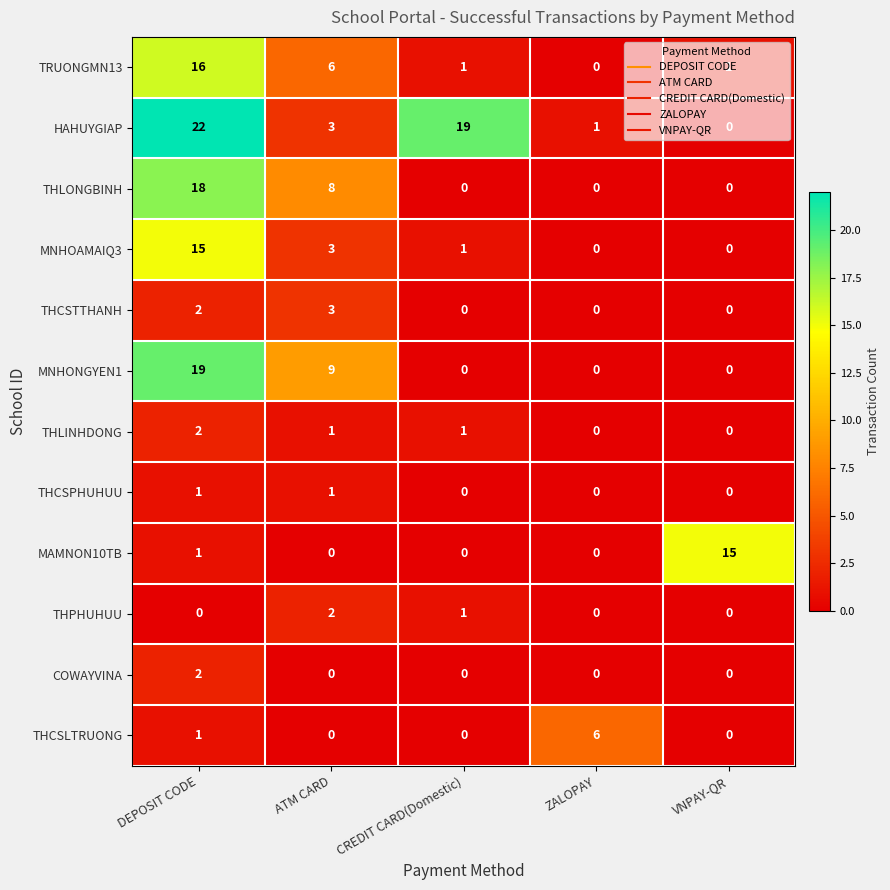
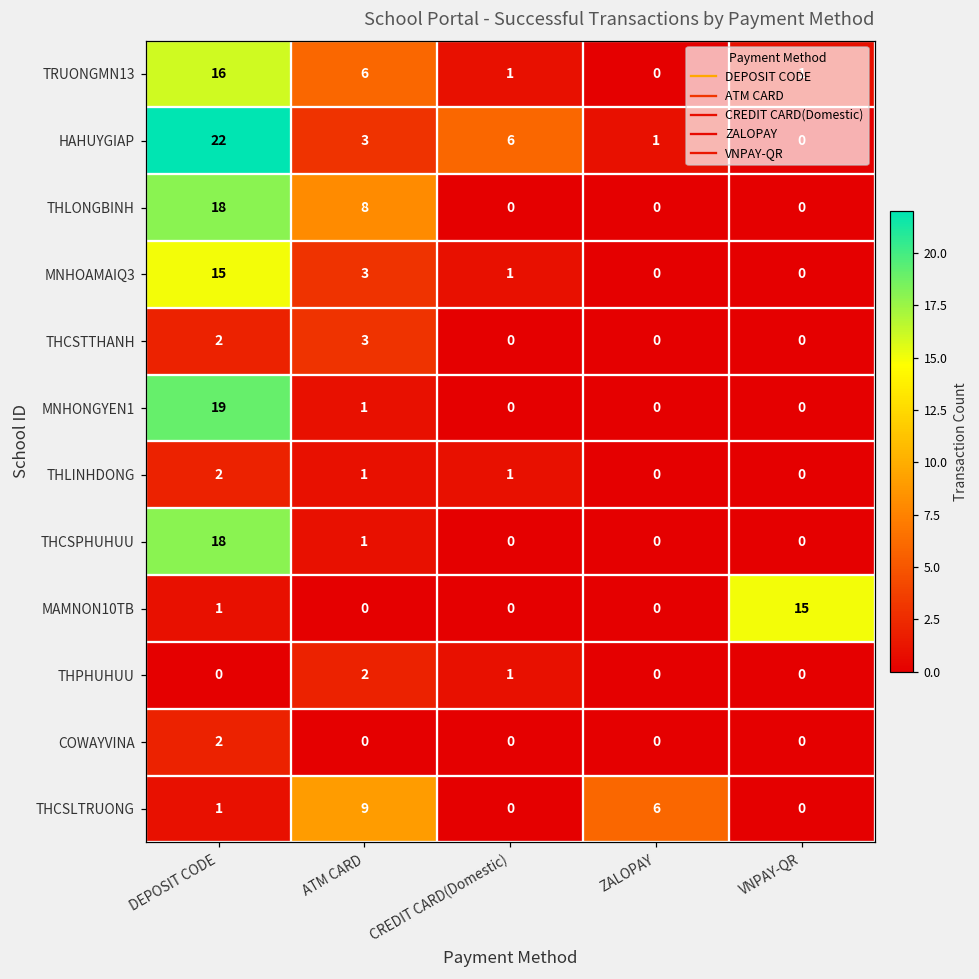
  {
    "TRUONGMN13": {
      "DEPOSIT CODE": 16,
      "ATM CARD": 6,
      "CREDIT CARD(Domestic)": 1,
      "ZALOPAY": 0
    },
    "HAHUYGIAP": {
      "DEPOSIT CODE": 22,
      "ATM CARD": 3,
-     "CREDIT CARD(Domestic)": 19,
+     "CREDIT CARD(Domestic)": 6,
      "ZALOPAY": 1
    },
    "THLONGBINH": {
      "DEPOSIT CODE": 18,
      "ATM CARD": 8,
      "CREDIT CARD(Domestic)": 0,
      "ZALOPAY": 0,
      "VNPAY-QR": 0
    },
    "MNHOAMAIQ3": {
      "DEPOSIT CODE": 15,
      "ATM CARD": 3,
      "CREDIT CARD(Domestic)": 1,
      "ZALOPAY": 0,
      "VNPAY-QR": 0
    },
    "THCSTTHANH": {
      "DEPOSIT CODE": 2,
      "ATM CARD": 3,
      "CREDIT CARD(Domestic)": 0,
      "ZALOPAY": 0,
      "VNPAY-QR": 0
    },
    "MNHONGYEN1": {
      "DEPOSIT CODE": 19,
-     "ATM CARD": 9,
+     "ATM CARD": 1,
      "CREDIT CARD(Domestic)": 0,
      "ZALOPAY": 0,
      "VNPAY-QR": 0
    },
    "THLINHDONG": {
      "DEPOSIT CODE": 2,
      "ATM CARD": 1,
      "CREDIT CARD(Domestic)": 1,
      "ZALOPAY": 0,
      "VNPAY-QR": 0
    },
    "THCSPHUHUU": {
-     "DEPOSIT CODE": 1,
+     "DEPOSIT CODE": 18,
      "ATM CARD": 1,
      "CREDIT CARD(Domestic)": 0,
      "ZALOPAY": 0,
      "VNPAY-QR": 0
    },
    "MAMNON10TB": {
      "DEPOSIT CODE": 1,
      "ATM CARD": 0,
      "CREDIT CARD(Domestic)": 0,
      "ZALOPAY": 0,
      "VNPAY-QR": 15
    },
    "THPHUHUU": {
      "DEPOSIT CODE": 0,
      "ATM CARD": 2,
      "CREDIT CARD(Domestic)": 1,
      "ZALOPAY": 0,
      "VNPAY-QR": 0
    },
    "COWAYVINA": {
      "DEPOSIT CODE": 2,
      "ATM CARD": 0,
      "CREDIT CARD(Domestic)": 0,
      "ZALOPAY": 0,
      "VNPAY-QR": 0
    },
    "THCSLTRUONG": {
      "DEPOSIT CODE": 1,
-     "ATM CARD": 0,
+     "ATM CARD": 9,
      "CREDIT CARD(Domestic)": 0,
      "ZALOPAY": 6,
      "VNPAY-QR": 0
    }
  }
